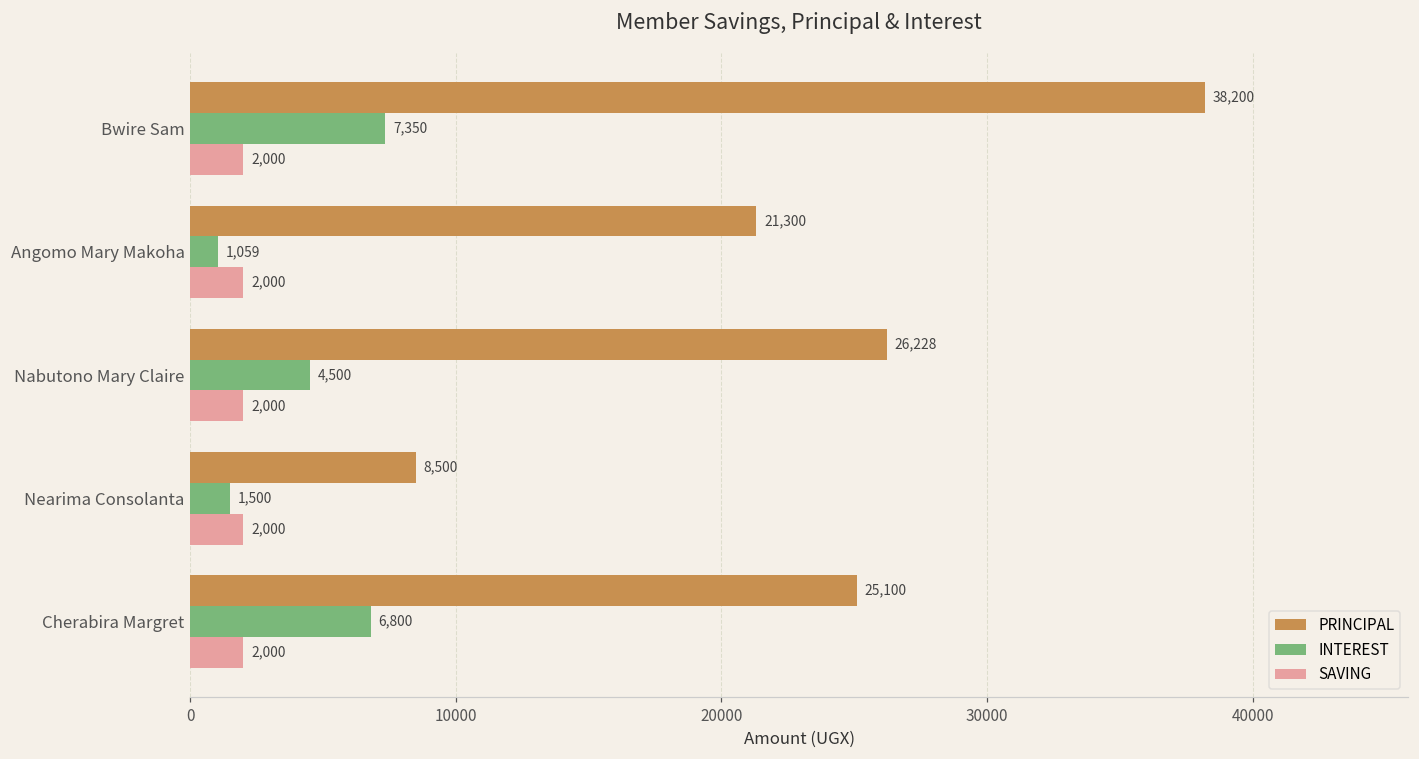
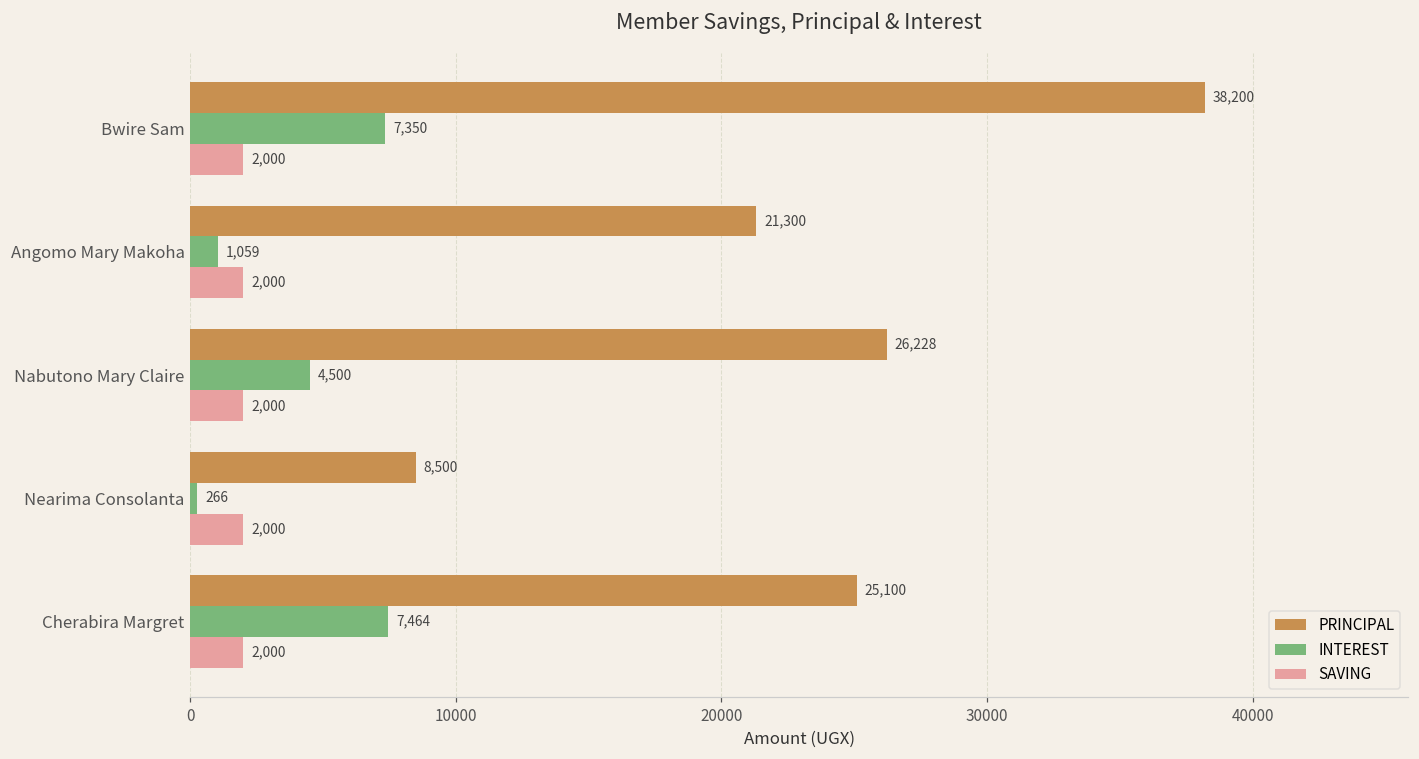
  {
    "PRINCIPAL": {
      "Bwire Sam": "38,200",
      "Angomo Mary Makoha": "21,300",
      "Nabutono Mary Claire": "26,228",
      "Nearima Consolanta": "8,500",
      "Cherabira Margret": "25,100"
    },
    "INTEREST": {
      "Bwire Sam": "7,350",
      "Angomo Mary Makoha": "1,059",
      "Nabutono Mary Claire": "4,500",
-     "Nearima Consolanta": "1,500",
-     "Cherabira Margret": "6,800"
+     "Nearima Consolanta": "266",
+     "Cherabira Margret": "7,464"
    },
    "SAVING": {
      "Bwire Sam": "2,000",
      "Angomo Mary Makoha": "2,000",
      "Nabutono Mary Claire": "2,000",
      "Nearima Consolanta": "2,000",
      "Cherabira Margret": "2,000"
    }
  }
